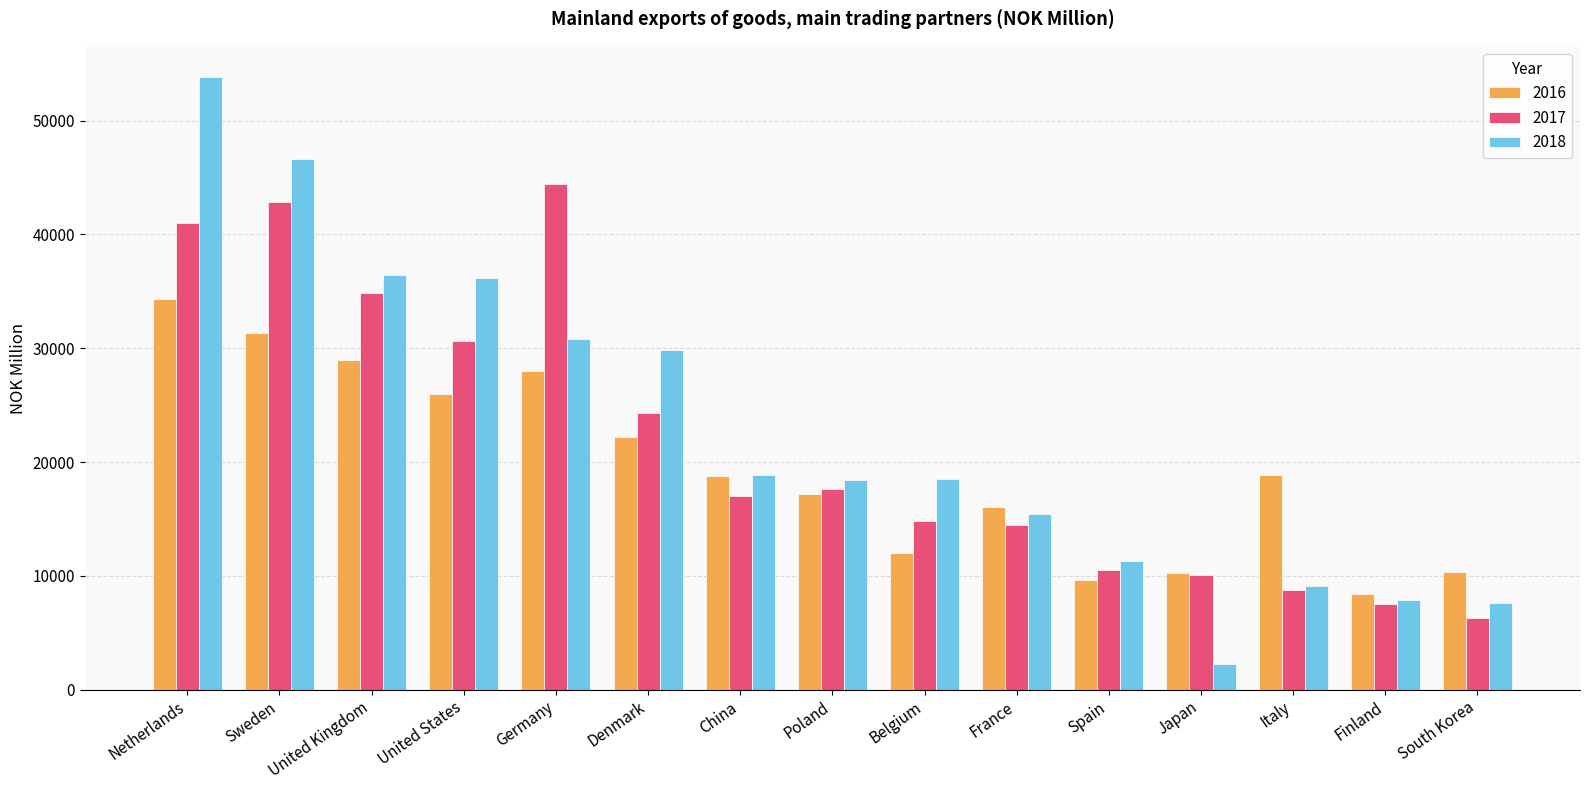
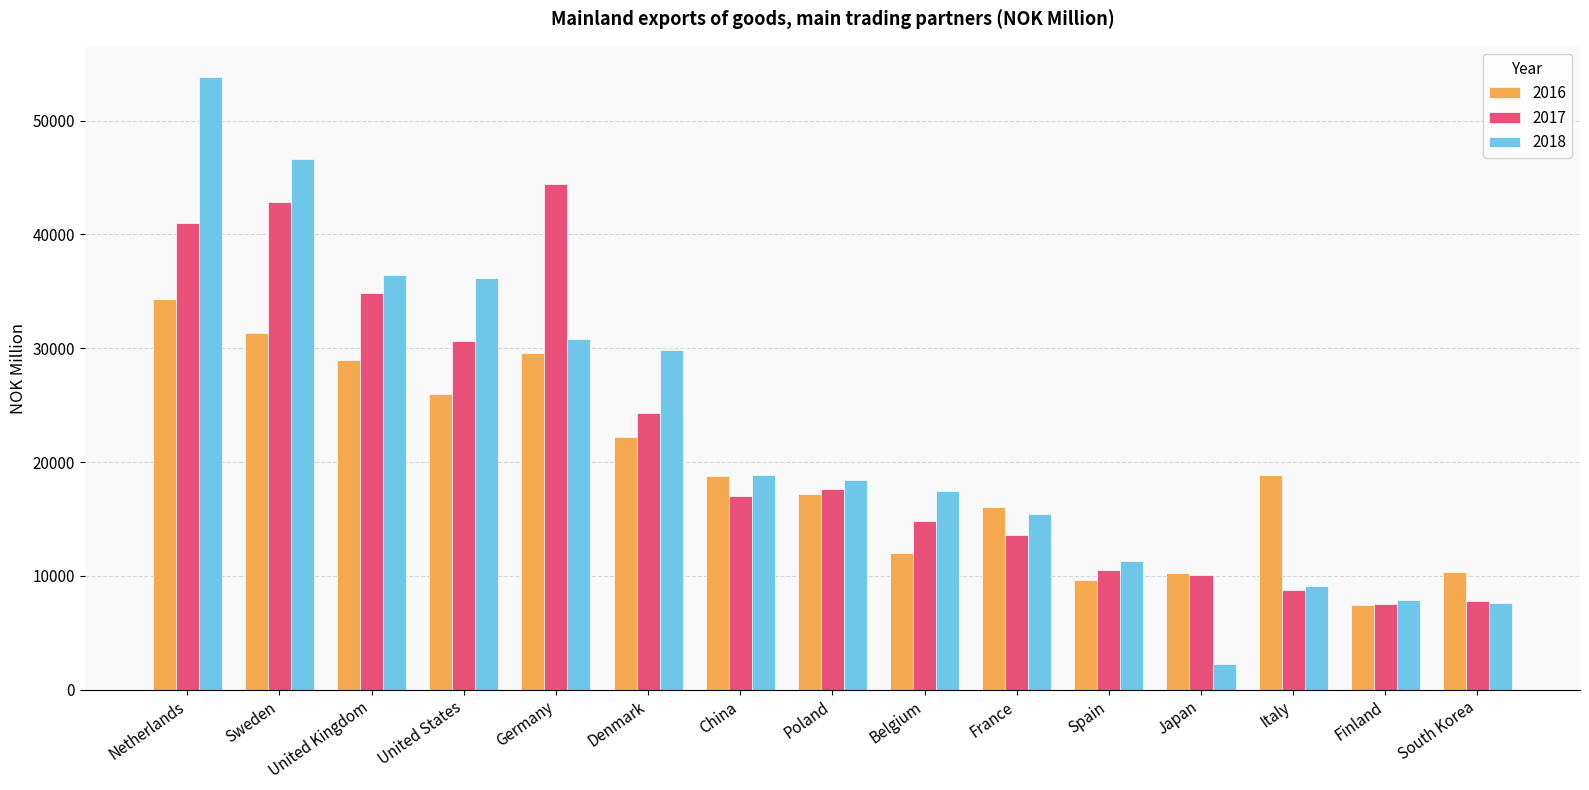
  {
    "2016": {
      "Netherlands": 34300,
      "Sweden": 31300,
      "United Kingdom": 28900,
      "United States": 26000,
-     "Germany": 28000,
+     "Germany": 29600,
      "Denmark": 22200,
      "China": 18800,
      "Poland": 17200,
      "Belgium": 12000,
      "France": 16100,
      "Spain": 9700,
      "Japan": 10300,
      "Italy": 18900,
-     "Finland": 8400,
+     "Finland": 7400,
      "South Korea": 10400
    },
    "2017": {
      "Netherlands": 41000,
      "Sweden": 42800,
      "United Kingdom": 34900,
      "United States": 30700,
      "Germany": 44400,
      "Denmark": 24300,
      "China": 17000,
      "Poland": 17700,
      "Belgium": 14800,
-     "France": 14500,
+     "France": 13600,
      "Spain": 10500,
      "Japan": 10100,
      "Italy": 8800,
      "Finland": 7600,
-     "South Korea": 6300
+     "South Korea": 7800
    },
    "2018": {
      "Netherlands": 53800,
      "Sweden": 46600,
      "United Kingdom": 36500,
      "United States": 36200,
      "Germany": 30800,
      "Denmark": 29900,
      "China": 18900,
      "Poland": 18400,
-     "Belgium": 18600,
+     "Belgium": 17500,
      "France": 15400,
      "Spain": 11300,
      "Japan": 2300,
      "Italy": 9100,
      "Finland": 7900,
      "South Korea": 7600
    }
  }
